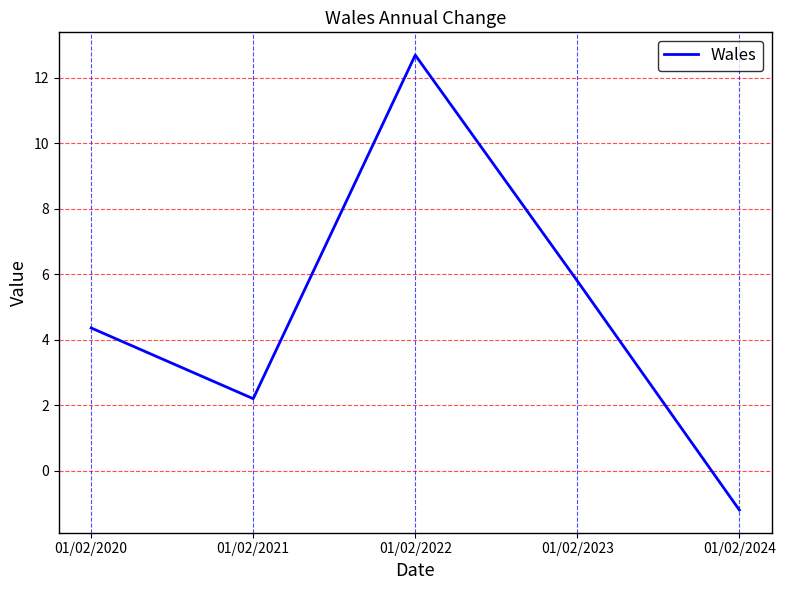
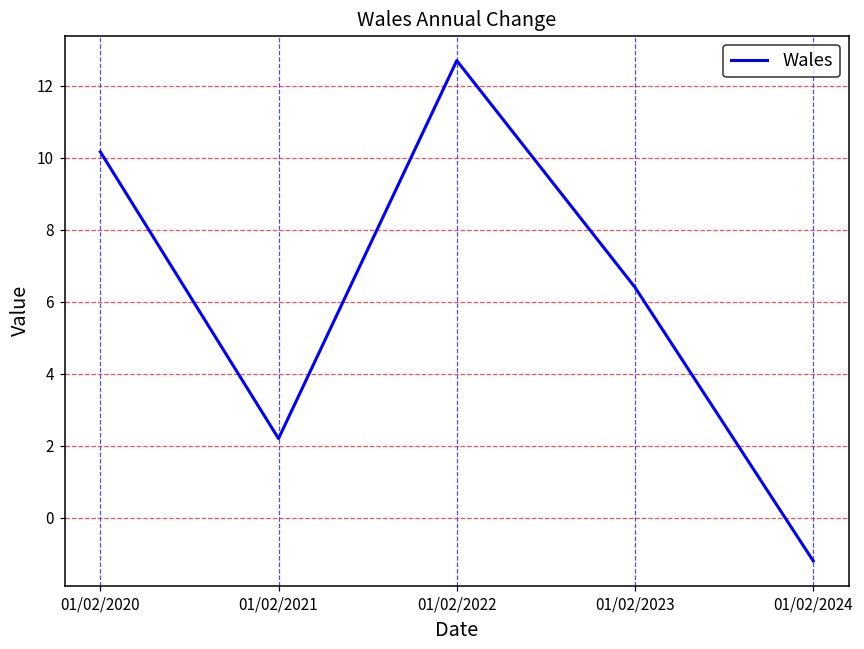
  {
-   "01/02/2020": 4.4,
+   "01/02/2020": 10.2,
    "01/02/2021": 2.2,
    "01/02/2022": 12.7,
-   "01/02/2023": 5.8,
+   "01/02/2023": 6.4,
    "01/02/2024": -1.2
  }
